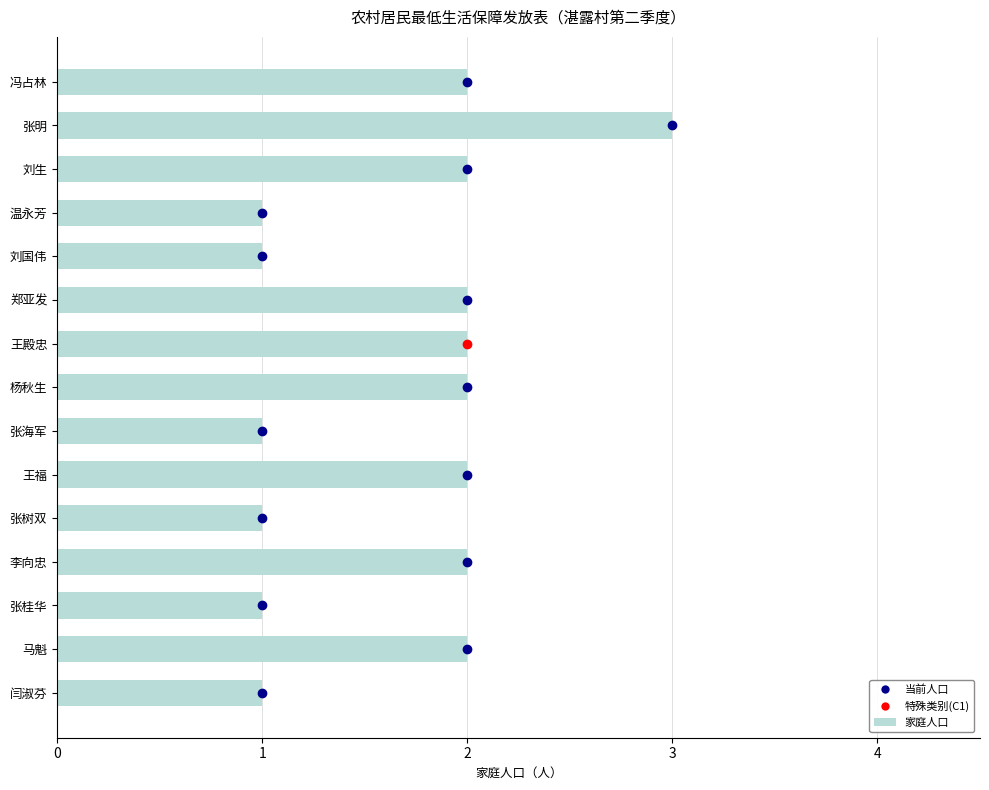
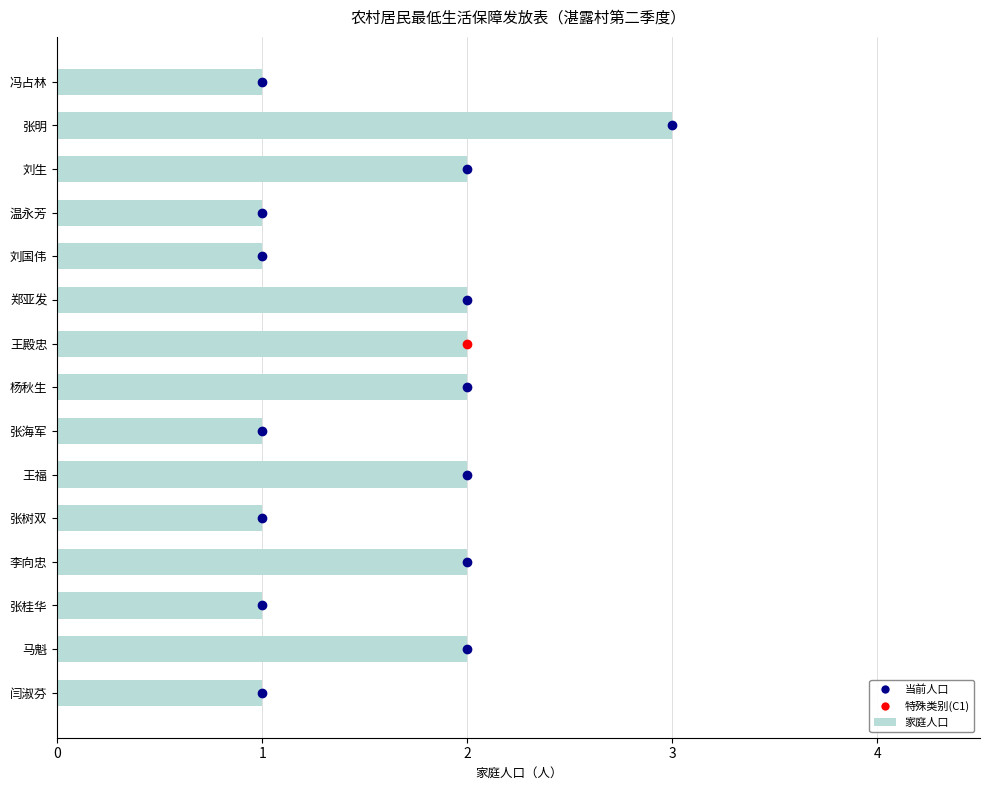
  {
    "家庭人口": {
-     "冯占林": 2,
+     "冯占林": 1,
      "张明": 3,
      "刘生": 2,
      "温永芳": 1,
      "刘国伟": 1,
      "郑亚发": 2,
      "王殿忠": 2,
      "杨秋生": 2,
      "张海军": 1,
      "王福": 2,
      "张树双": 1,
      "李向忠": 2,
      "张桂华": 1,
      "马魁": 2,
      "闫淑芬": 1
    }
  }
